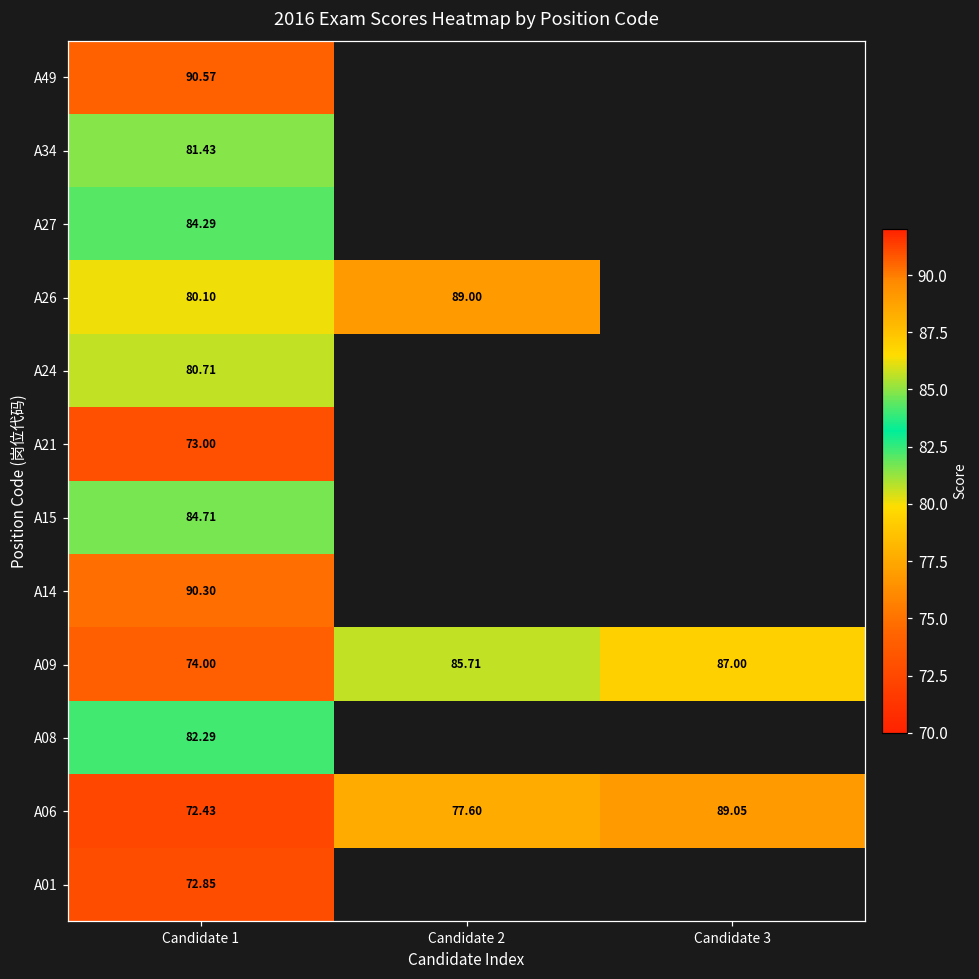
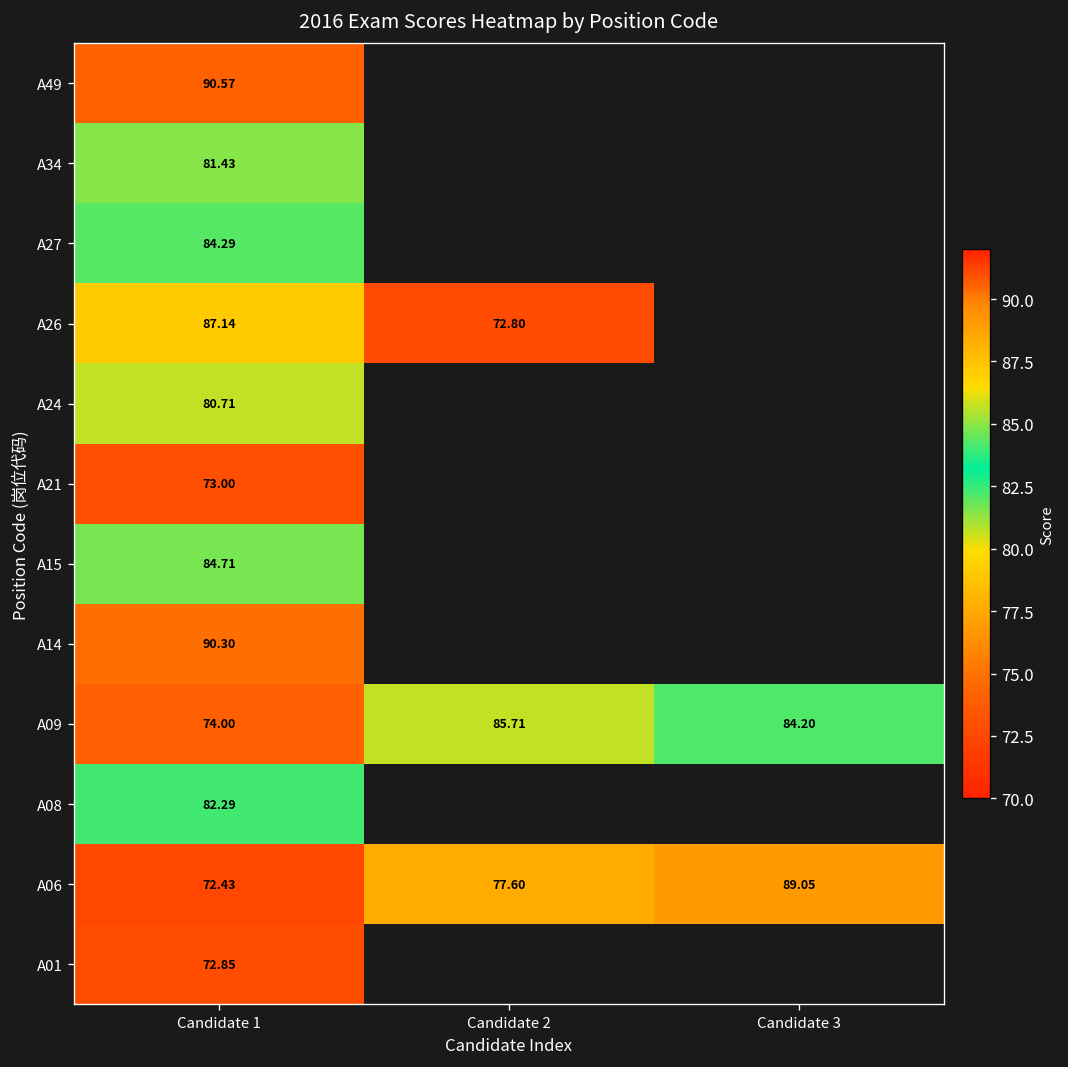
  {
    "A49": {
      "Candidate 1": 90.57
    },
    "A34": {
      "Candidate 1": 81.43
    },
    "A27": {
      "Candidate 1": 84.29
    },
    "A26": {
-     "Candidate 1": 80.10,
-     "Candidate 2": 89.00
+     "Candidate 1": 87.14,
+     "Candidate 2": 72.80
    },
    "A24": {
      "Candidate 1": 80.71
    },
    "A21": {
      "Candidate 1": 73.00
    },
    "A15": {
      "Candidate 1": 84.71
    },
    "A14": {
      "Candidate 1": 90.30
    },
    "A09": {
      "Candidate 1": 74.00,
      "Candidate 2": 85.71,
-     "Candidate 3": 87.00
+     "Candidate 3": 84.20
    },
    "A08": {
      "Candidate 1": 82.29
    },
    "A06": {
      "Candidate 1": 72.43,
      "Candidate 2": 77.60,
      "Candidate 3": 89.05
    },
    "A01": {
      "Candidate 1": 72.85
    }
  }
